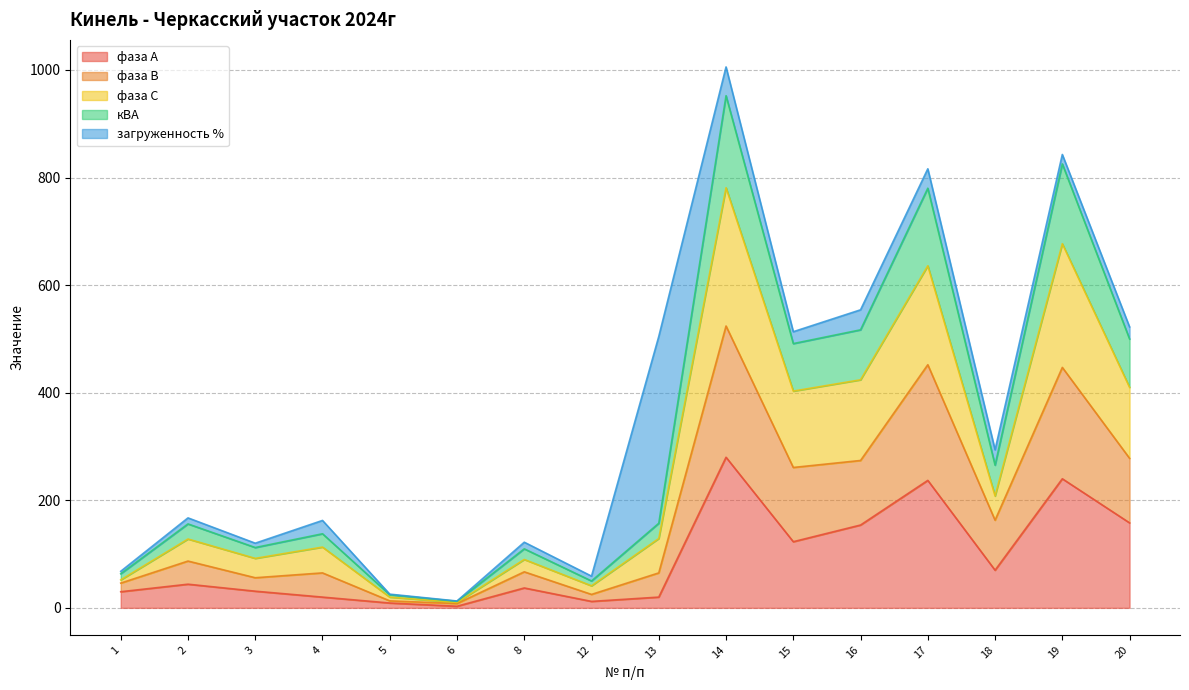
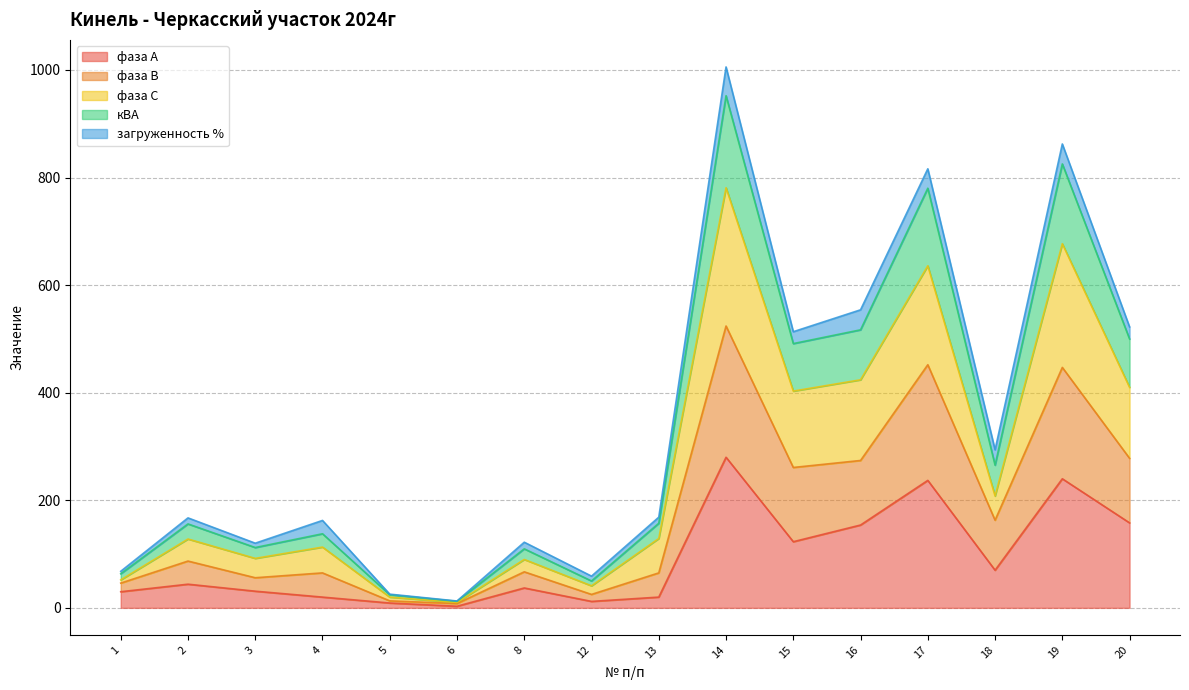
  {
    "фаза С": {
      "1": 10,
      "2": 40,
      "3": 40,
      "4": 50,
      "8": 20,
      "12": 20,
      "13": 60,
      "14": 260,
      "15": 140,
      "16": 150,
      "17": 180,
      "18": 50,
      "19": 230,
      "20": 130
    },
    "кВА": {
      "2": 30,
      "3": 20,
      "4": 20,
      "8": 20,
      "12": 10,
      "13": 30,
      "14": 170,
      "15": 90,
      "16": 90,
      "17": 140,
      "18": 60,
      "19": 150,
      "20": 90
    },
    "загруженность %": {
      "2": 10,
      "3": 10,
      "4": 20,
      "8": 10,
      "12": 10,
-     "13": 350,
+     "13": 10,
      "14": 50,
      "15": 20,
      "16": 40,
      "17": 40,
      "18": 30,
-     "19": 20,
+     "19": 40,
      "20": 20
    }
  }
